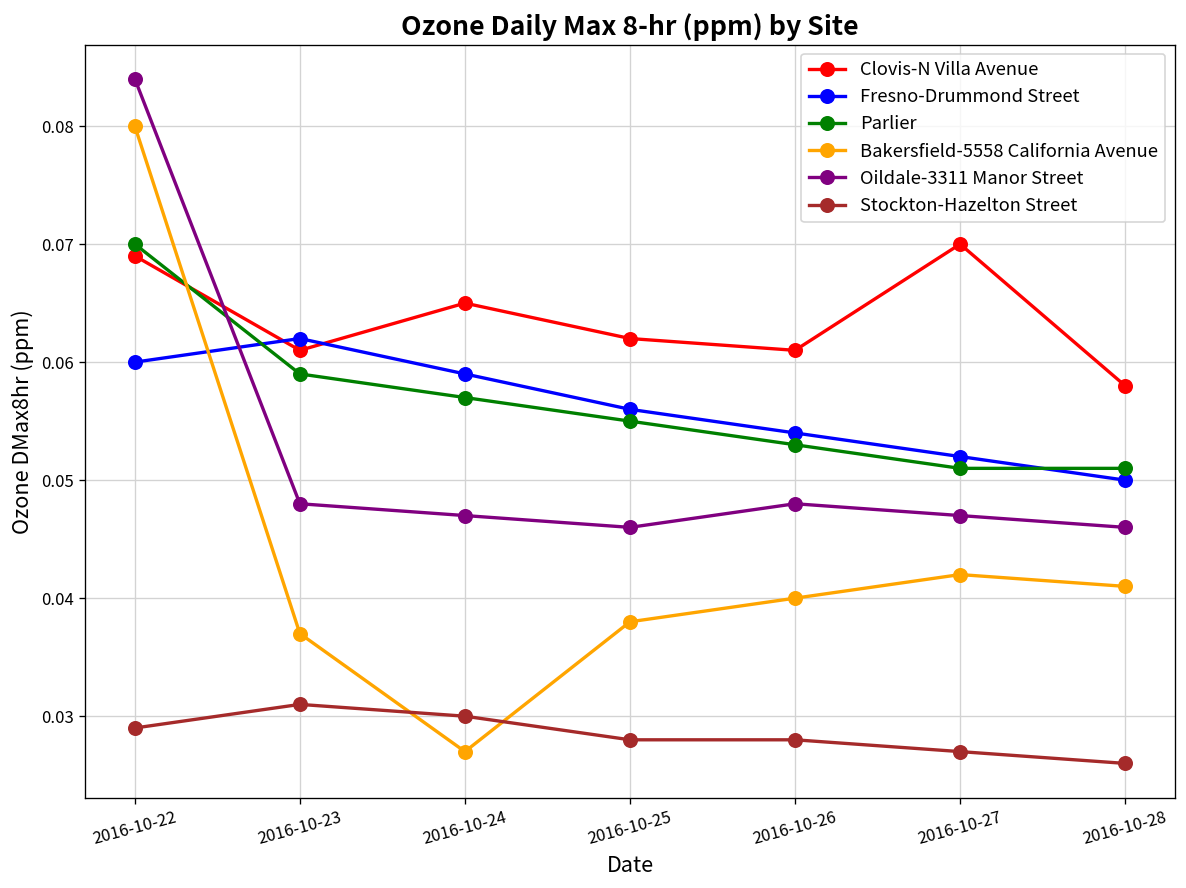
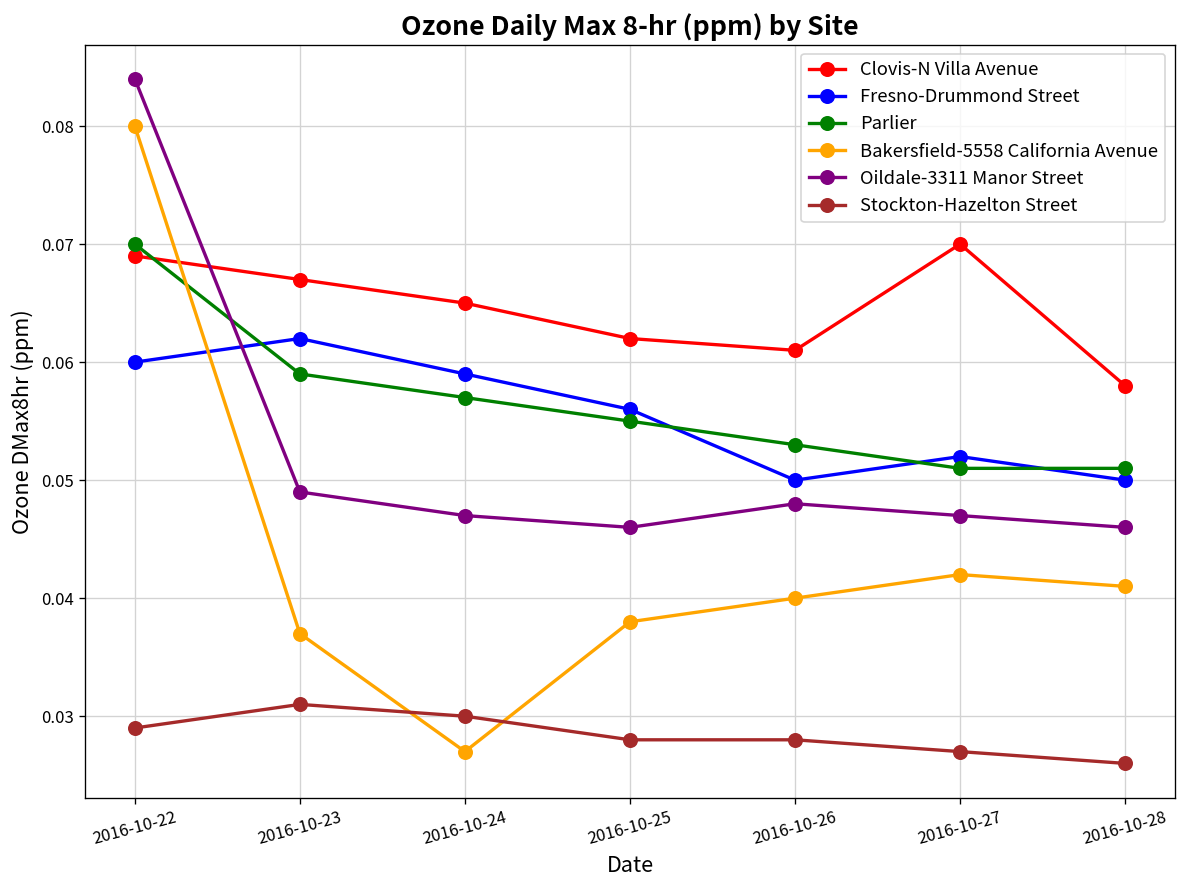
  {
    "Clovis-N Villa Avenue": {
      "2016-10-22": 0.069,
-     "2016-10-23": 0.061,
+     "2016-10-23": 0.067,
      "2016-10-24": 0.065,
      "2016-10-25": 0.062,
      "2016-10-26": 0.061,
      "2016-10-27": 0.070,
      "2016-10-28": 0.058
    },
    "Fresno-Drummond Street": {
      "2016-10-22": 0.060,
      "2016-10-23": 0.062,
      "2016-10-24": 0.059,
      "2016-10-25": 0.056,
-     "2016-10-26": 0.054,
+     "2016-10-26": 0.050,
      "2016-10-27": 0.052,
      "2016-10-28": 0.050
    },
    "Parlier": {
      "2016-10-22": 0.070,
      "2016-10-23": 0.059,
      "2016-10-24": 0.057,
      "2016-10-25": 0.055,
      "2016-10-26": 0.053,
      "2016-10-27": 0.051,
      "2016-10-28": 0.051
    },
    "Bakersfield-5558 California Avenue": {
      "2016-10-22": 0.080,
      "2016-10-23": 0.037,
      "2016-10-24": 0.027,
      "2016-10-25": 0.038,
      "2016-10-26": 0.040,
      "2016-10-27": 0.042,
      "2016-10-28": 0.041
    },
    "Oildale-3311 Manor Street": {
      "2016-10-22": 0.084,
-     "2016-10-23": 0.048,
+     "2016-10-23": 0.049,
      "2016-10-24": 0.047,
      "2016-10-25": 0.046,
      "2016-10-26": 0.048,
      "2016-10-27": 0.047,
      "2016-10-28": 0.046
    },
    "Stockton-Hazelton Street": {
      "2016-10-22": 0.029,
      "2016-10-23": 0.031,
      "2016-10-24": 0.030,
      "2016-10-25": 0.028,
      "2016-10-26": 0.028,
      "2016-10-27": 0.027,
      "2016-10-28": 0.026
    }
  }
